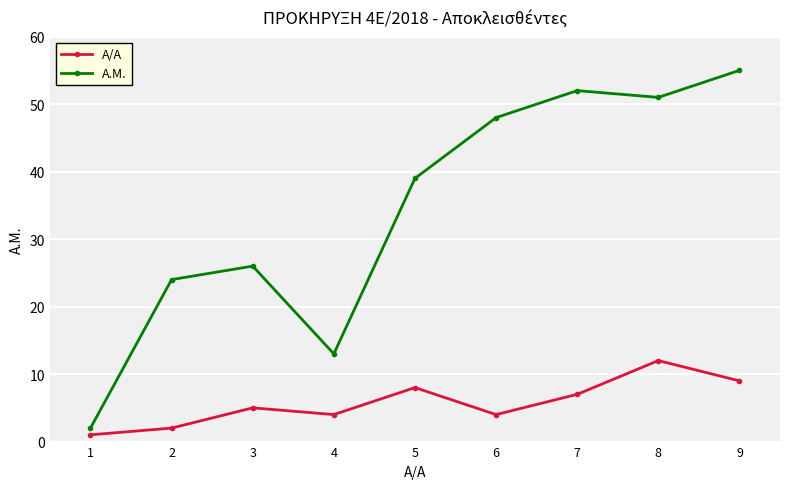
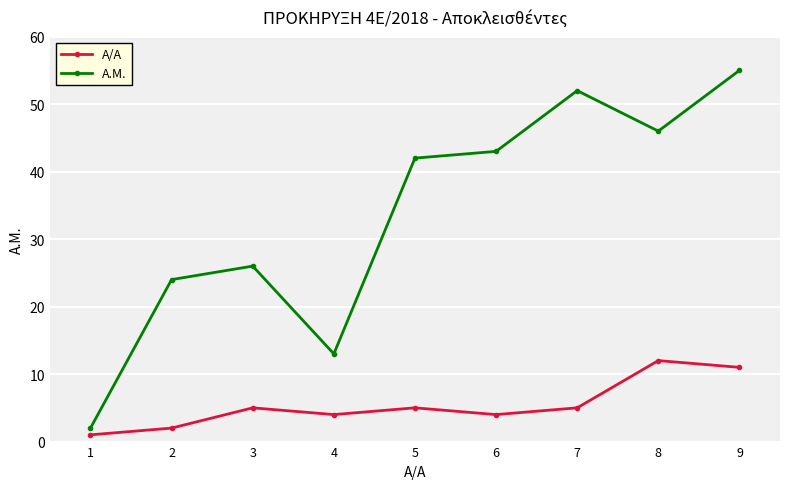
  {
    "Α/Α": {
      "1": 1,
      "2": 2,
      "3": 5,
      "4": 4,
-     "5": 8,
+     "5": 5,
      "6": 4,
-     "7": 7,
+     "7": 5,
      "8": 12,
-     "9": 9
+     "9": 11
    },
    "Α.Μ.": {
      "1": 2,
      "2": 24,
      "3": 26,
      "4": 13,
-     "5": 39,
-     "6": 48,
+     "5": 42,
+     "6": 43,
      "7": 52,
-     "8": 51,
+     "8": 46,
      "9": 55
    }
  }
